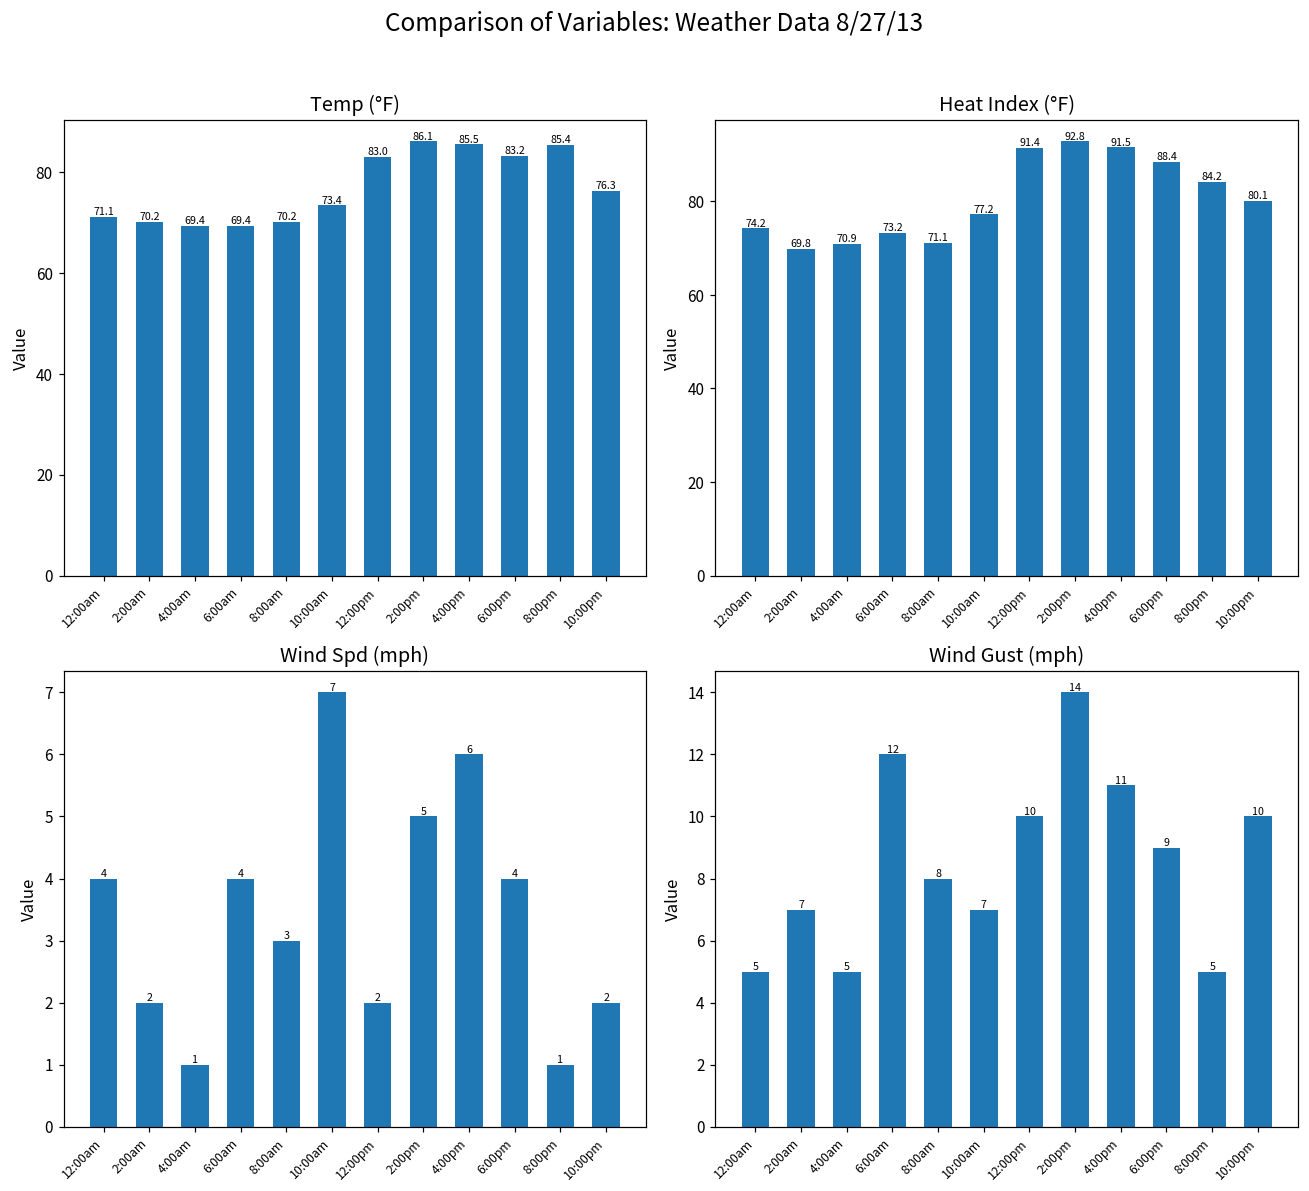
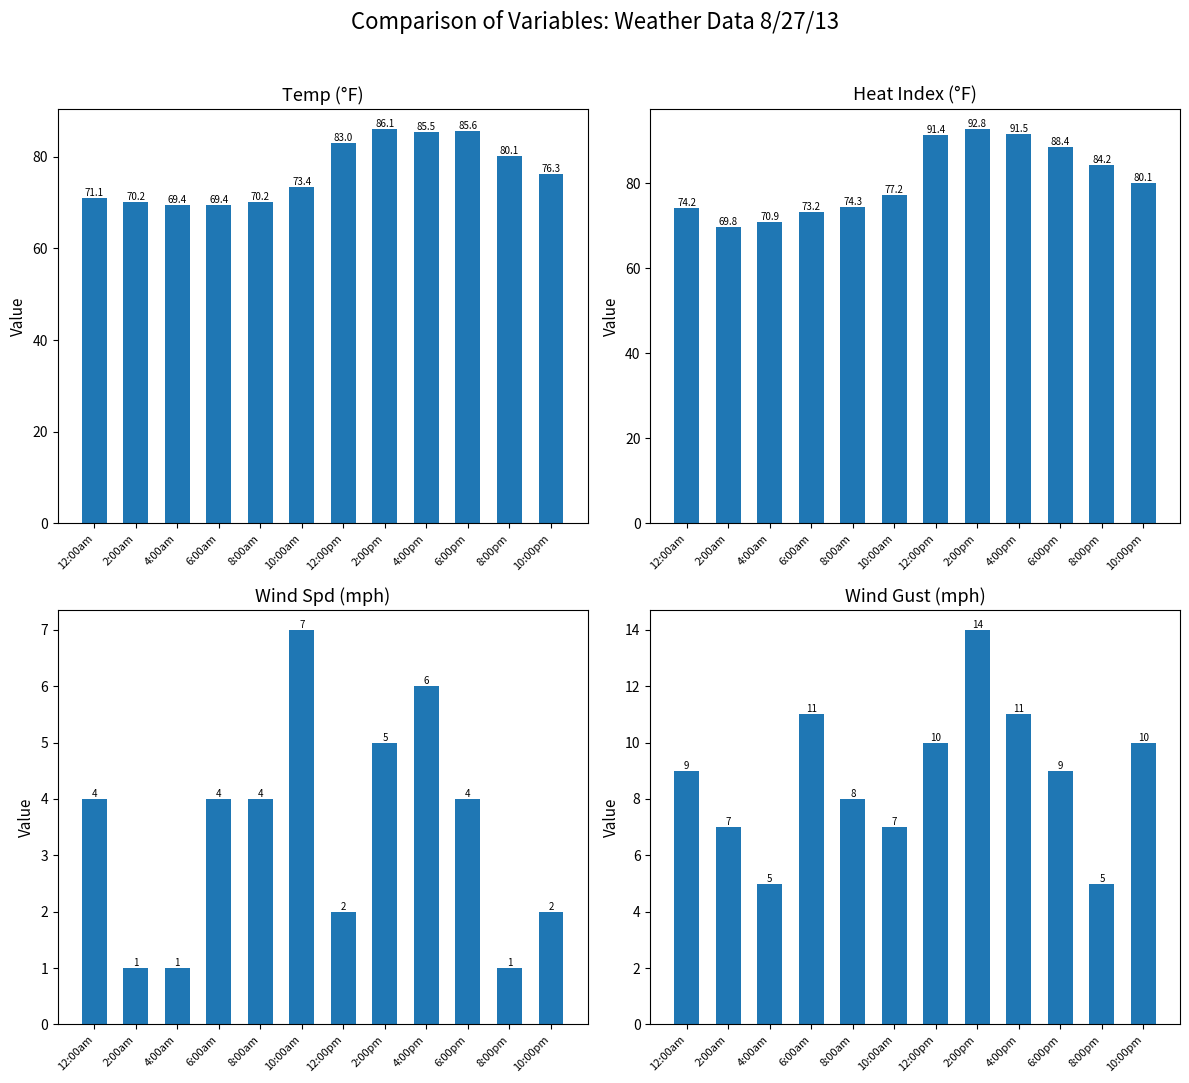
  {
    "Temp (°F)": {
      "12:00am": 71.1,
      "2:00am": 70.2,
      "4:00am": 69.4,
      "6:00am": 69.4,
      "8:00am": 70.2,
      "10:00am": 73.4,
      "12:00pm": 83.0,
      "2:00pm": 86.1,
      "4:00pm": 85.5,
-     "6:00pm": 83.2,
-     "8:00pm": 85.4,
+     "6:00pm": 85.6,
+     "8:00pm": 80.1,
      "10:00pm": 76.3
    },
    "Heat Index (°F)": {
      "12:00am": 74.2,
      "2:00am": 69.8,
      "4:00am": 70.9,
      "6:00am": 73.2,
-     "8:00am": 71.1,
+     "8:00am": 74.3,
      "10:00am": 77.2,
      "12:00pm": 91.4,
      "2:00pm": 92.8,
      "4:00pm": 91.5,
      "6:00pm": 88.4,
      "8:00pm": 84.2,
      "10:00pm": 80.1
    },
    "Wind Spd (mph)": {
      "12:00am": 4,
-     "2:00am": 2,
+     "2:00am": 1,
      "4:00am": 1,
      "6:00am": 4,
-     "8:00am": 3,
+     "8:00am": 4,
      "10:00am": 7,
      "12:00pm": 2,
      "2:00pm": 5,
      "4:00pm": 6,
      "6:00pm": 4,
      "8:00pm": 1,
      "10:00pm": 2
    },
    "Wind Gust (mph)": {
-     "12:00am": 5,
+     "12:00am": 9,
      "2:00am": 7,
      "4:00am": 5,
-     "6:00am": 12,
+     "6:00am": 11,
      "8:00am": 8,
      "10:00am": 7,
      "12:00pm": 10,
      "2:00pm": 14,
      "4:00pm": 11,
      "6:00pm": 9,
      "8:00pm": 5,
      "10:00pm": 10
    }
  }
